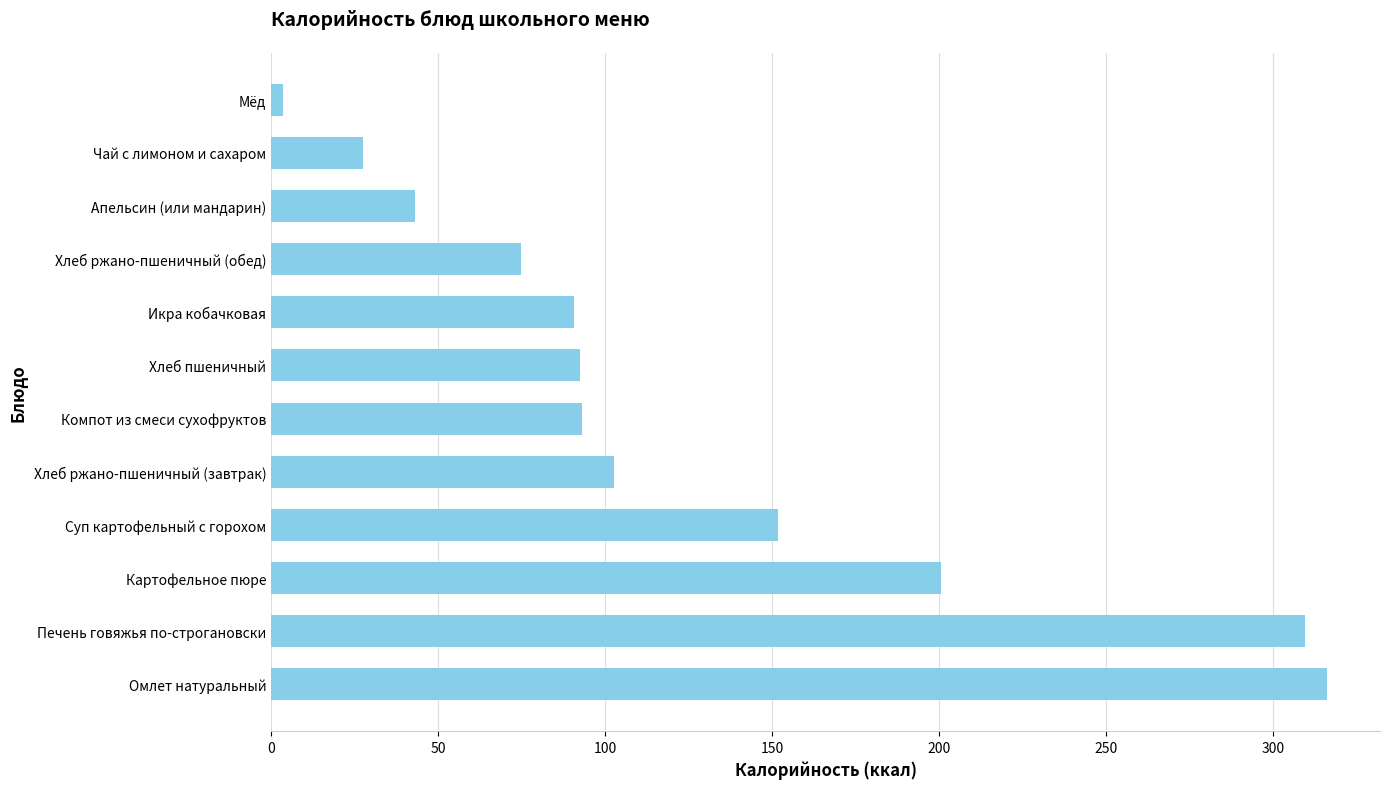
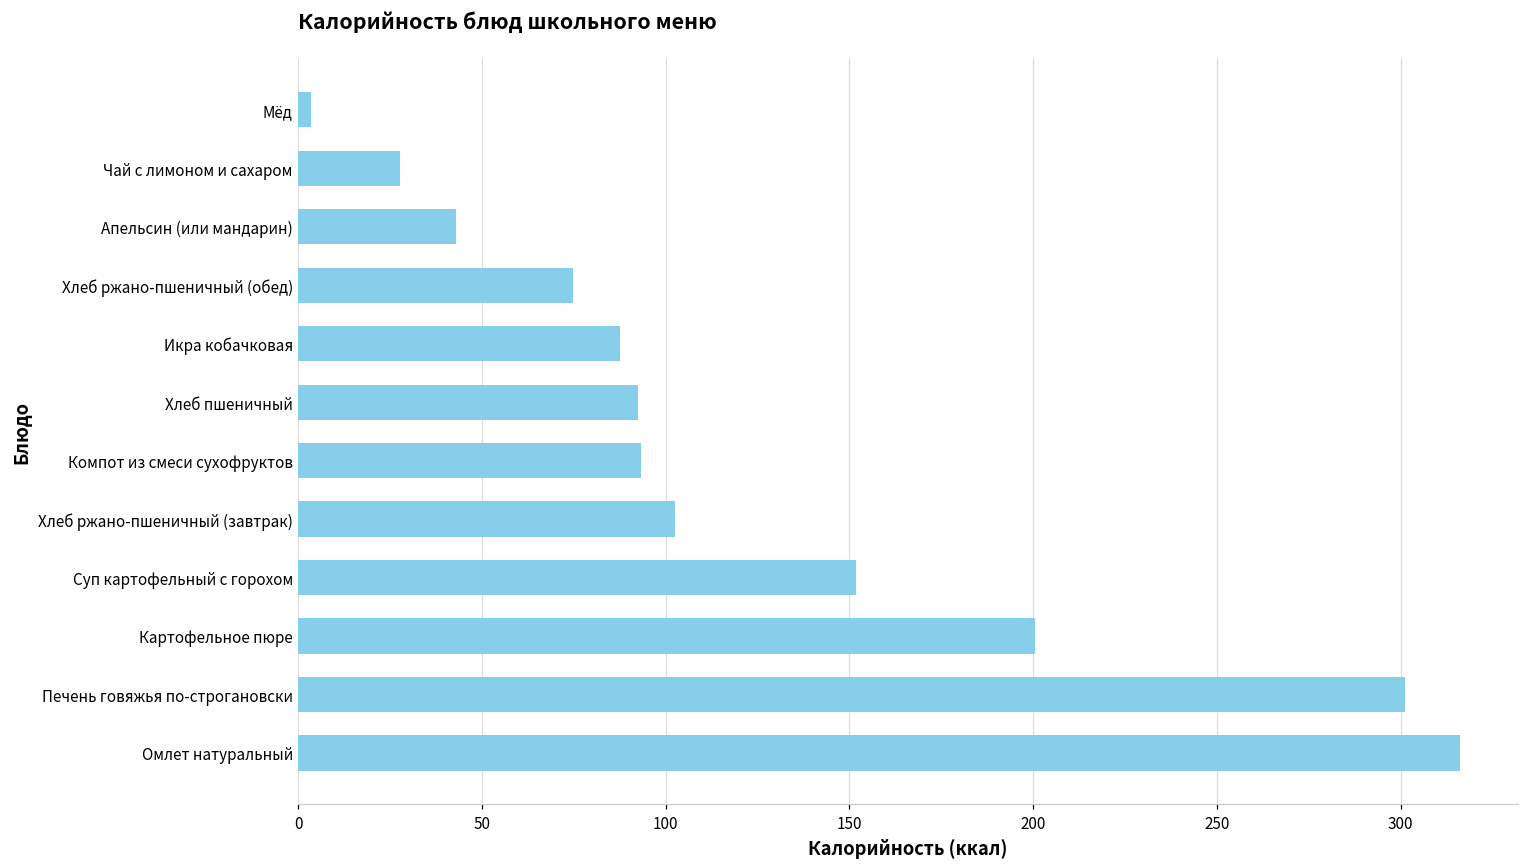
  {
    "Мёд": 4,
    "Чай с лимоном и сахаром": 28,
    "Апельсин (или мандарин)": 43,
    "Хлеб ржано-пшеничный (обед)": 75,
-   "Икра кобачковая": 91,
+   "Икра кобачковая": 88,
    "Хлеб пшеничный": 92,
    "Компот из смеси сухофруктов": 93,
    "Хлеб ржано-пшеничный (завтрак)": 103,
    "Суп картофельный с горохом": 152,
    "Картофельное пюре": 201,
-   "Печень говяжья по-строгановски": 309,
+   "Печень говяжья по-строгановски": 301,
    "Омлет натуральный": 316
  }
